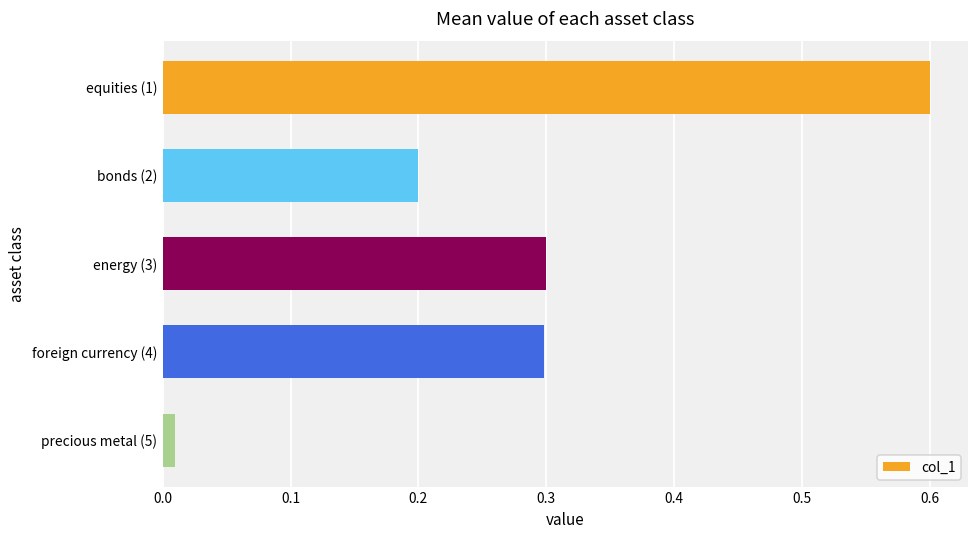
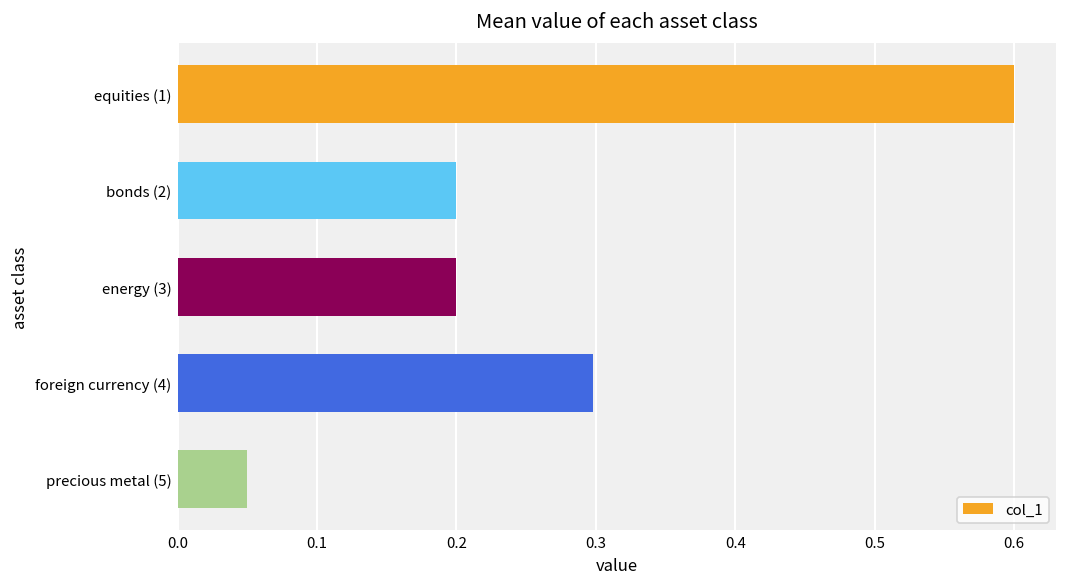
  {
    "equities (1)": 0.60,
    "bonds (2)": 0.20,
-   "energy (3)": 0.3,
+   "energy (3)": 0.2,
    "foreign currency (4)": 0.30,
-   "precious metal (5)": 0.01
+   "precious metal (5)": 0.05
  }
